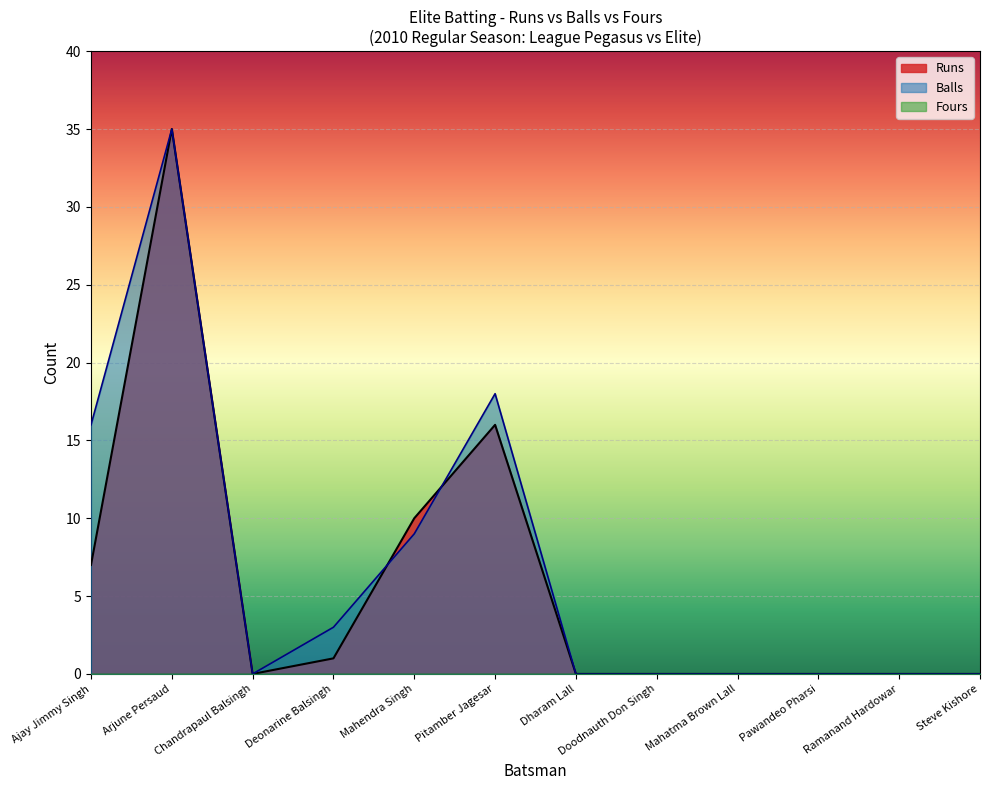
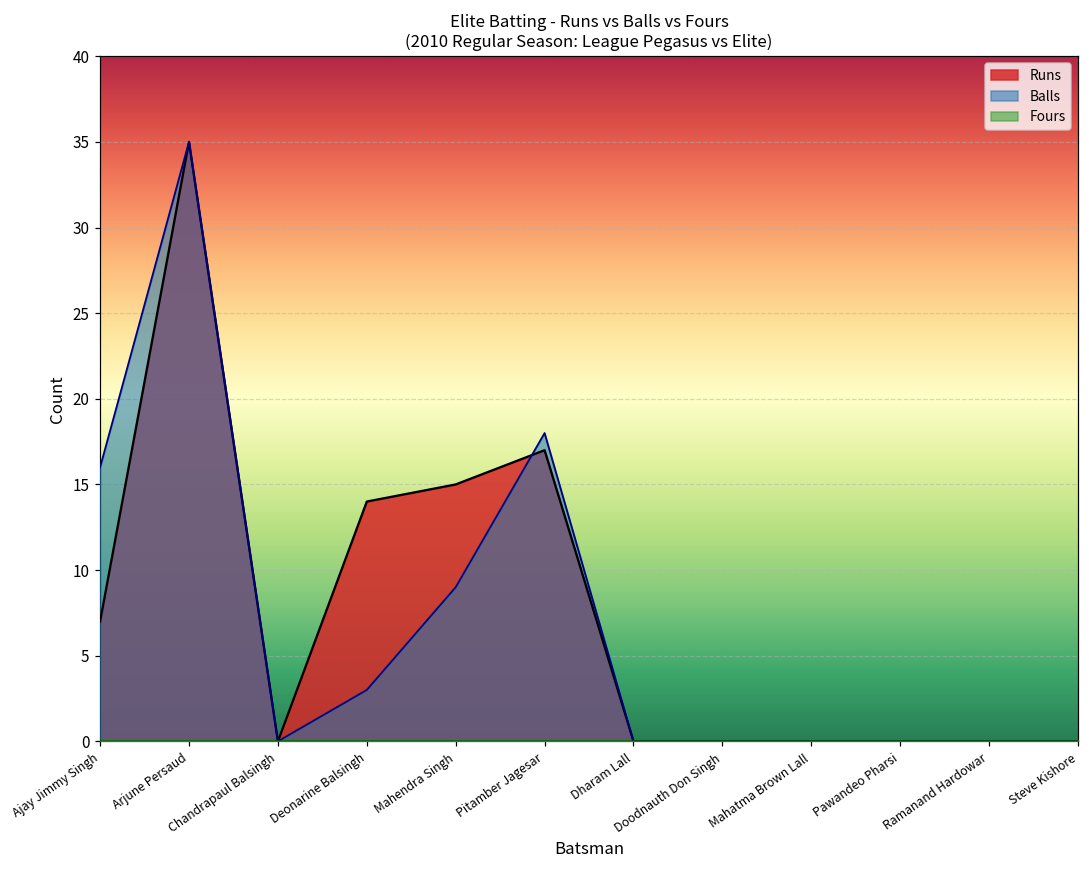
  {
    "Runs": {
      "Ajay Jimmy Singh": 7,
-     "Deonarine Balsingh": 1,
-     "Mahendra Singh": 10,
-     "Pitamber Jagesar": 16
+     "Deonarine Balsingh": 14,
+     "Mahendra Singh": 15,
+     "Pitamber Jagesar": 17
    },
    "Balls": {
      "Ajay Jimmy Singh": 16,
      "Deonarine Balsingh": 3,
      "Mahendra Singh": 9,
      "Pitamber Jagesar": 18
    },
    "Fours": {
      "Ajay Jimmy Singh": 0,
      "Arjune Persaud": 0,
      "Deonarine Balsingh": 0,
      "Mahendra Singh": 0,
      "Pitamber Jagesar": 0
    }
  }
